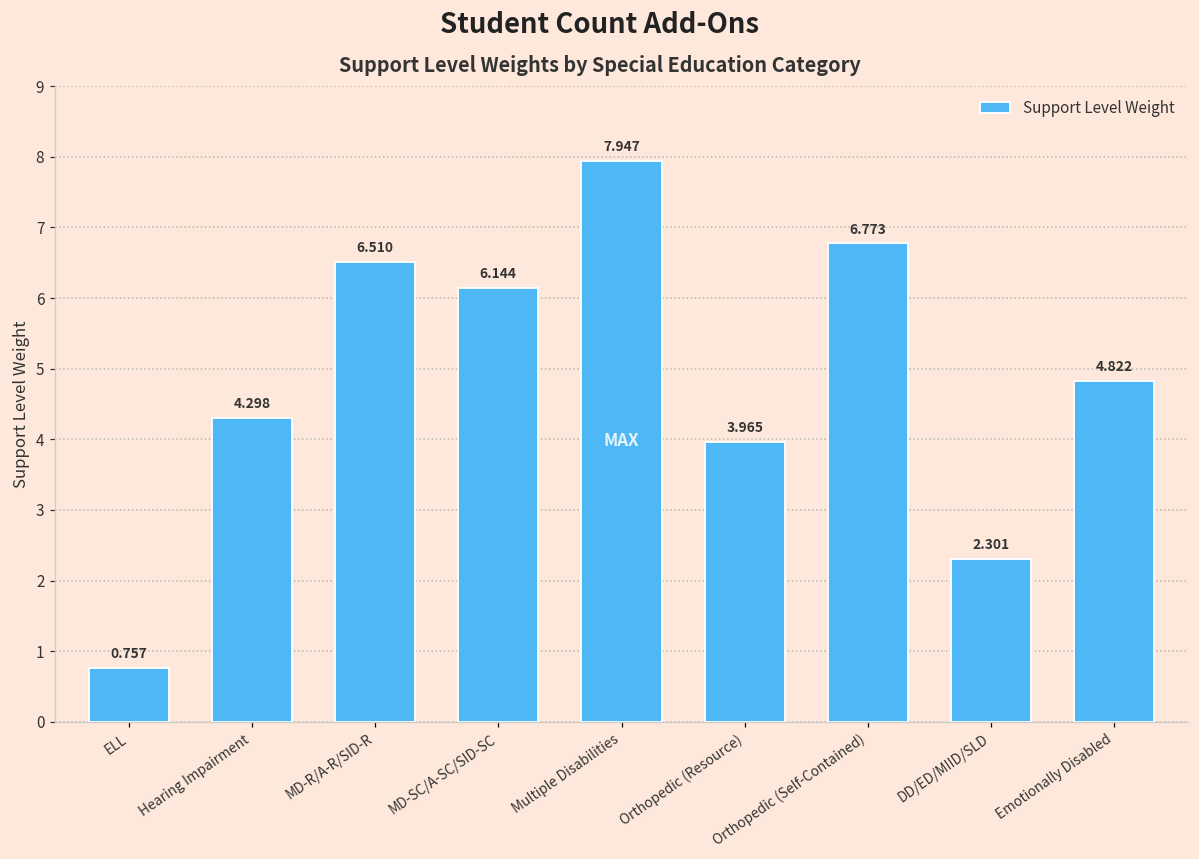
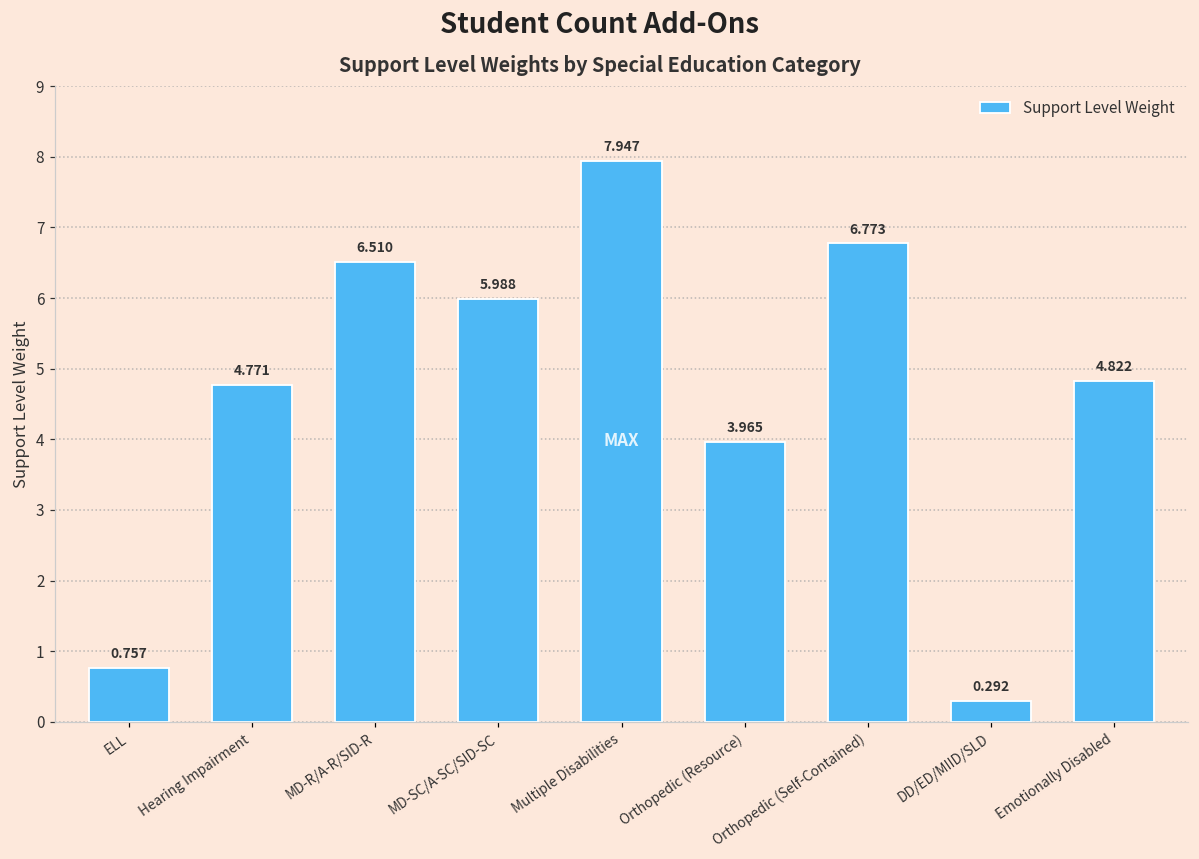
  {
    "ELL": 0.757,
-   "Hearing Impairment": 4.298,
+   "Hearing Impairment": 4.771,
    "MD-R/A-R/SID-R": 6.510,
-   "MD-SC/A-SC/SID-SC": 6.144,
+   "MD-SC/A-SC/SID-SC": 5.988,
    "Multiple Disabilities": 7.947,
    "Orthopedic (Resource)": 3.965,
    "Orthopedic (Self-Contained)": 6.773,
-   "DD/ED/MIID/SLD": 2.301,
+   "DD/ED/MIID/SLD": 0.292,
    "Emotionally Disabled": 4.822
  }
